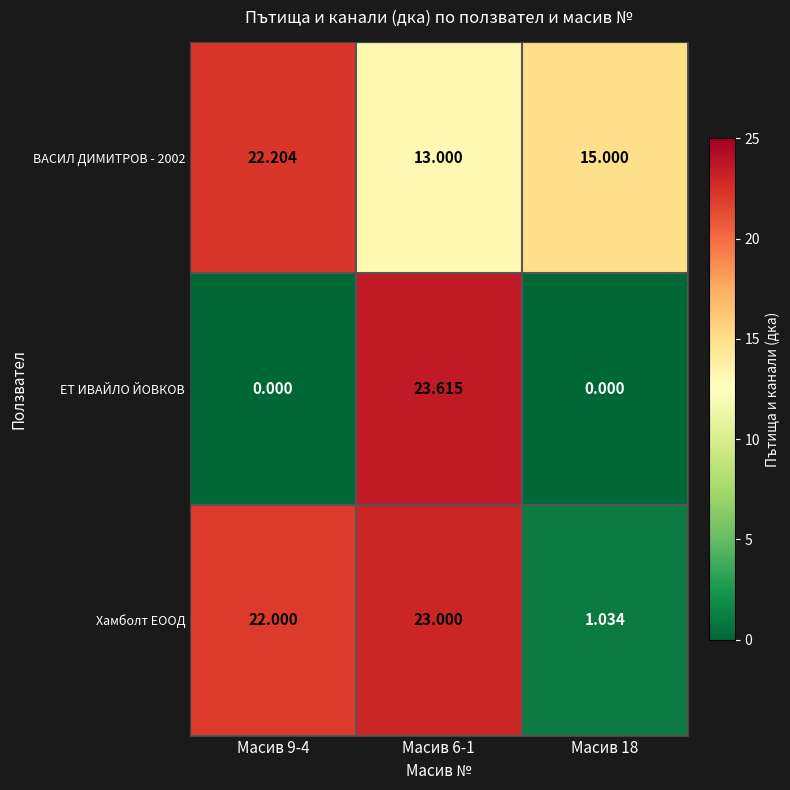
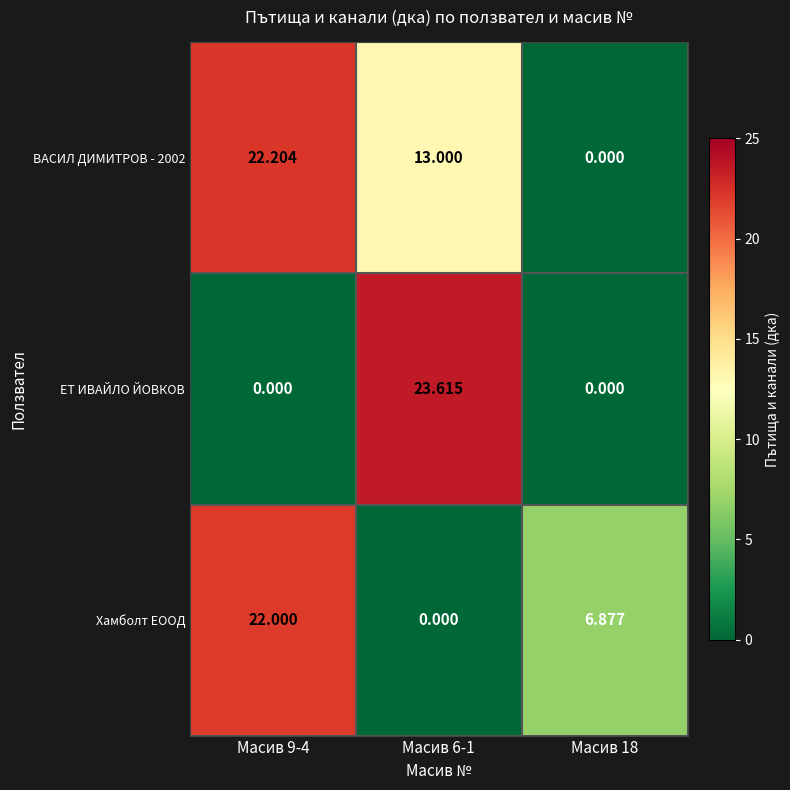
  {
    "ВАСИЛ ДИМИТРОВ - 2002": {
      "Масив 9-4": 22.204,
      "Масив 6-1": 13.000,
-     "Масив 18": 15.000
+     "Масив 18": 0.000
    },
    "ЕТ ИВАЙЛО ЙОВКОВ": {
      "Масив 9-4": 0.000,
      "Масив 6-1": 23.615,
      "Масив 18": 0.000
    },
    "Хамболт ЕООД": {
      "Масив 9-4": 22.000,
-     "Масив 6-1": 23.000,
-     "Масив 18": 1.034
+     "Масив 6-1": 0.000,
+     "Масив 18": 6.877
    }
  }
